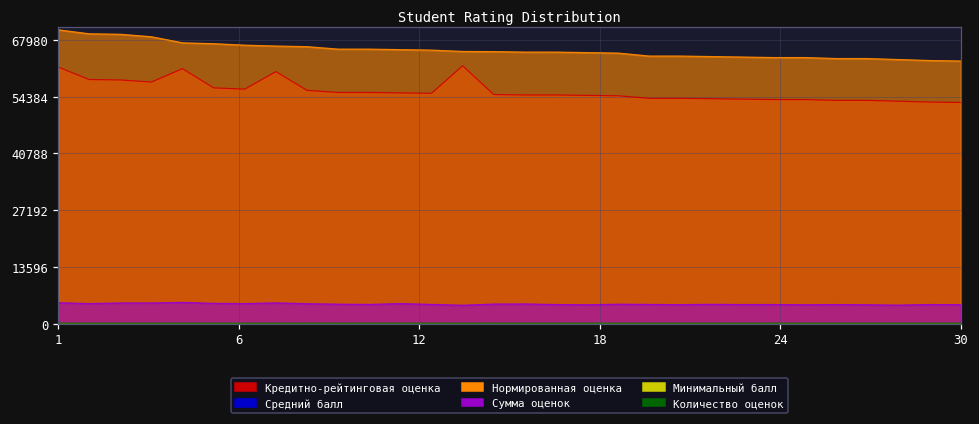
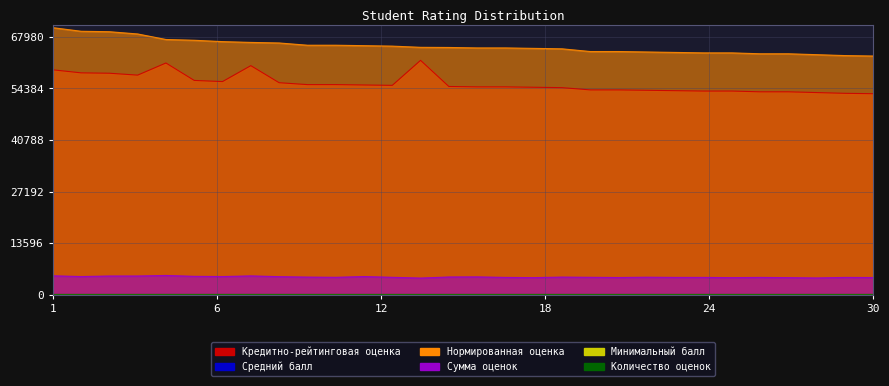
  {
    "Кредитно-рейтинговая оценка": {
-     "1": 61000,
+     "1": 59000,
      "30": 53000
    },
    "Количество оценок": {
      "1": 0,
      "30": 0
    },
    "Нормированная оценка": {
      "1": 70000,
      "30": 63000
    },
    "Сумма оценок": {
      "1": 5000,
      "30": 5000
    }
  }
